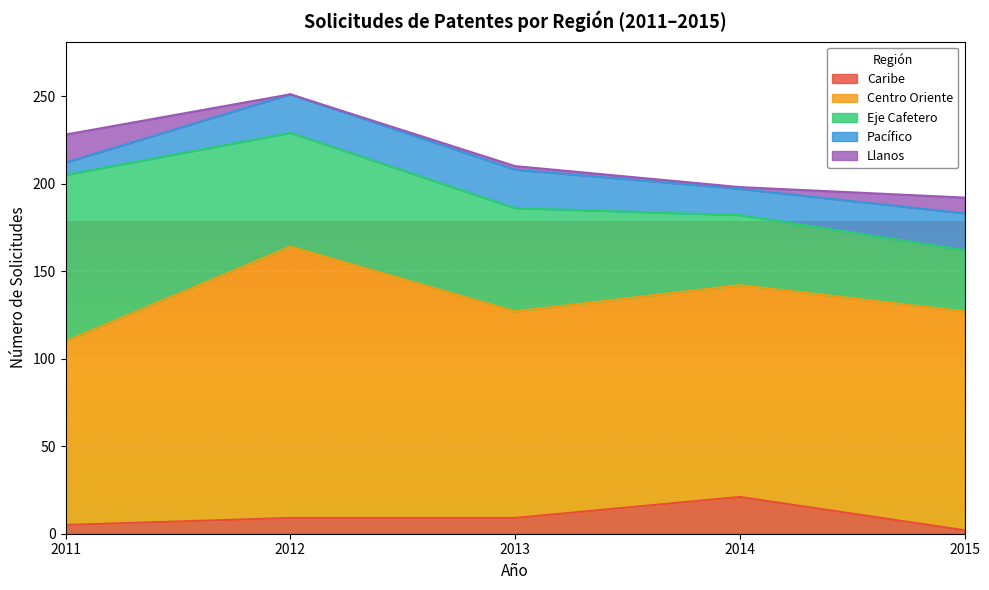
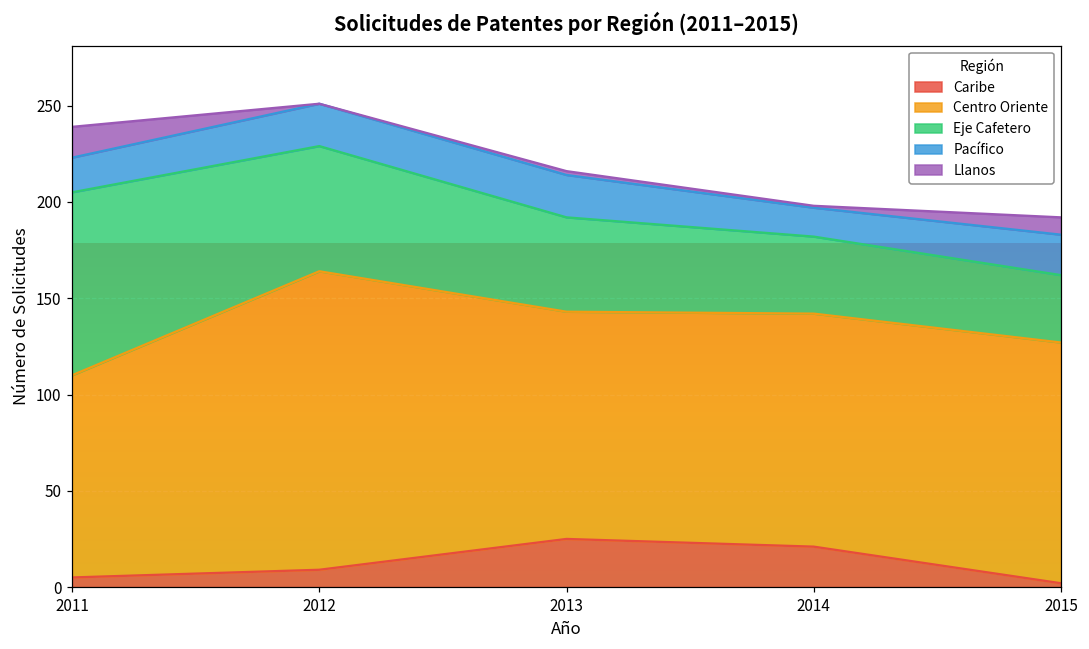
  {
    "Caribe": {
      "2011": 5,
      "2012": 9,
-     "2013": 9,
+     "2013": 25,
      "2014": 21,
      "2015": 2
    },
    "Centro Oriente": {
      "2011": 105,
      "2012": 155,
      "2013": 118,
      "2014": 121,
      "2015": 125
    },
    "Eje Cafetero": {
      "2011": 95,
      "2012": 65,
-     "2013": 59,
+     "2013": 49,
      "2014": 40,
      "2015": 35
    },
    "Pacífico": {
-     "2011": 7,
+     "2011": 18,
      "2013": 22,
      "2015": 21
    },
    "Llanos": {
      "2011": 16,
      "2013": 2,
      "2015": 9
    }
  }
